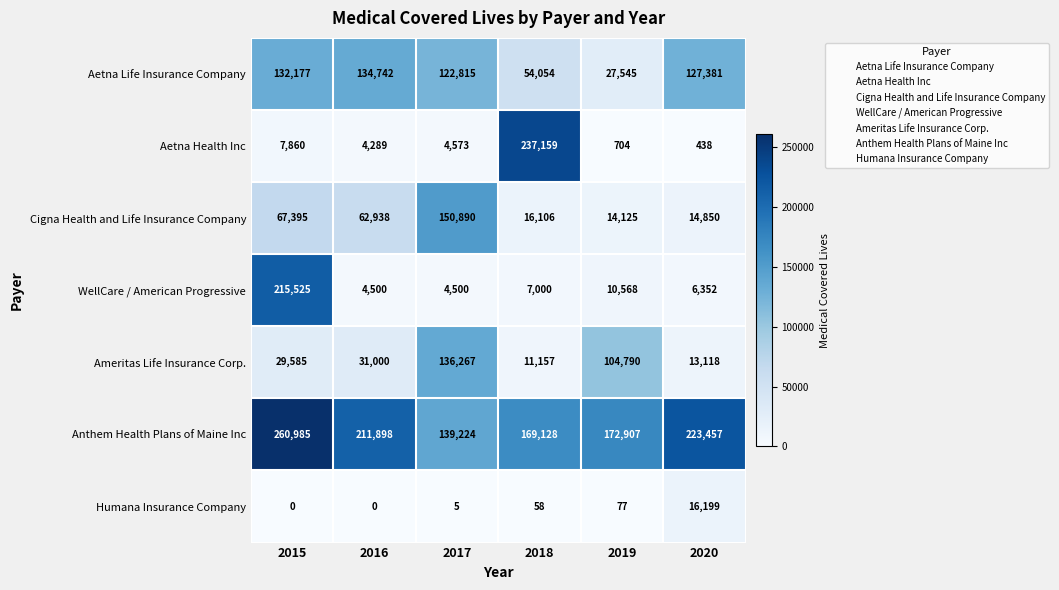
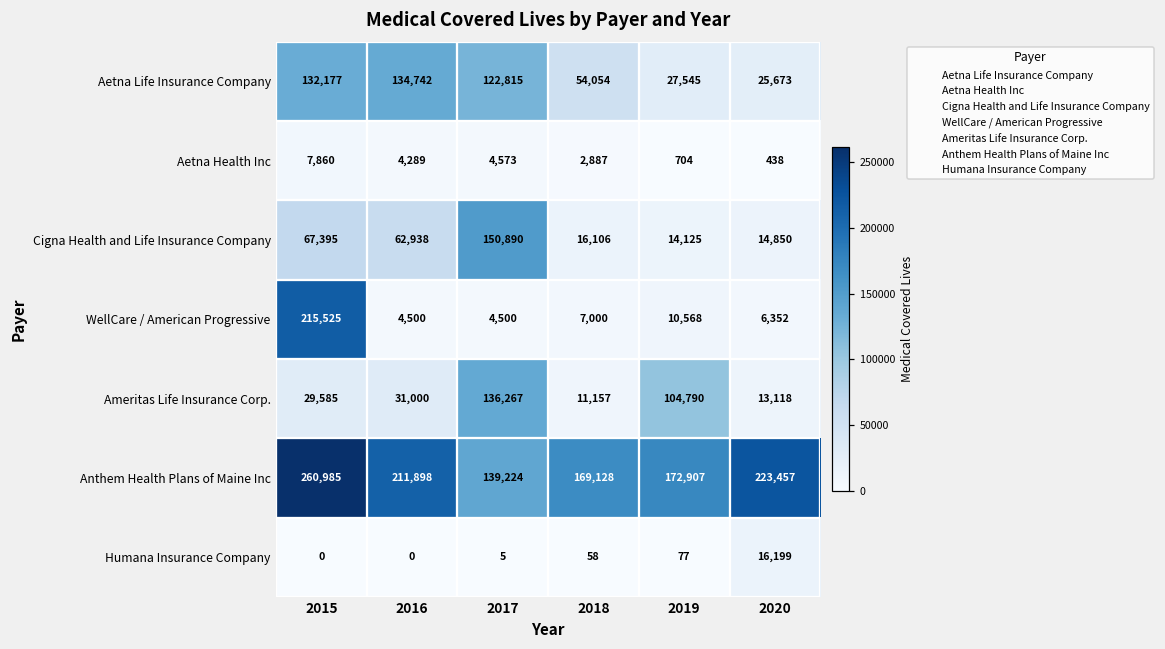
  {
    "Aetna Life Insurance Company": {
      "2015": "132,177",
      "2016": "134,742",
      "2017": "122,815",
      "2018": "54,054",
      "2019": "27,545",
-     "2020": "127,381"
+     "2020": "25,673"
    },
    "Aetna Health Inc": {
      "2015": "7,860",
      "2016": "4,289",
      "2017": "4,573",
-     "2018": "237,159",
+     "2018": "2,887",
      "2019": "704",
      "2020": "438"
    },
    "Cigna Health and Life Insurance Company": {
      "2015": "67,395",
      "2016": "62,938",
      "2017": "150,890",
      "2018": "16,106",
      "2019": "14,125",
      "2020": "14,850"
    },
    "WellCare / American Progressive": {
      "2015": "215,525",
      "2016": "4,500",
      "2017": "4,500",
      "2018": "7,000",
      "2019": "10,568",
      "2020": "6,352"
    },
    "Ameritas Life Insurance Corp.": {
      "2015": "29,585",
      "2016": "31,000",
      "2017": "136,267",
      "2018": "11,157",
      "2019": "104,790",
      "2020": "13,118"
    },
    "Anthem Health Plans of Maine Inc": {
      "2015": "260,985",
      "2016": "211,898",
      "2017": "139,224",
      "2018": "169,128",
      "2019": "172,907",
      "2020": "223,457"
    },
    "Humana Insurance Company": {
      "2015": "0",
      "2016": "0",
      "2017": "5",
      "2018": "58",
      "2019": "77",
      "2020": "16,199"
    }
  }
